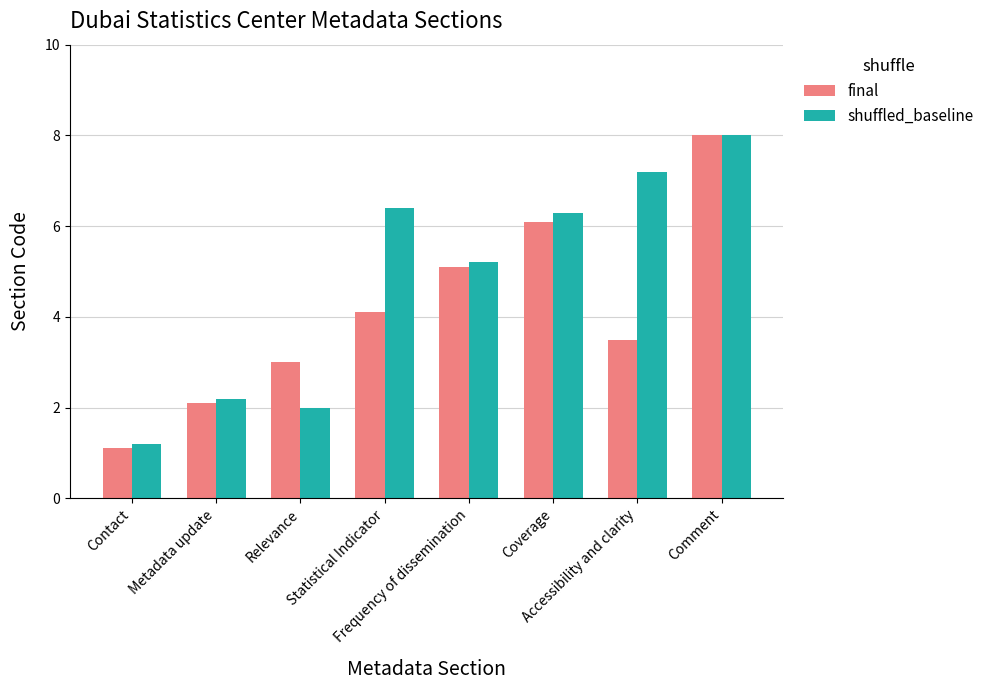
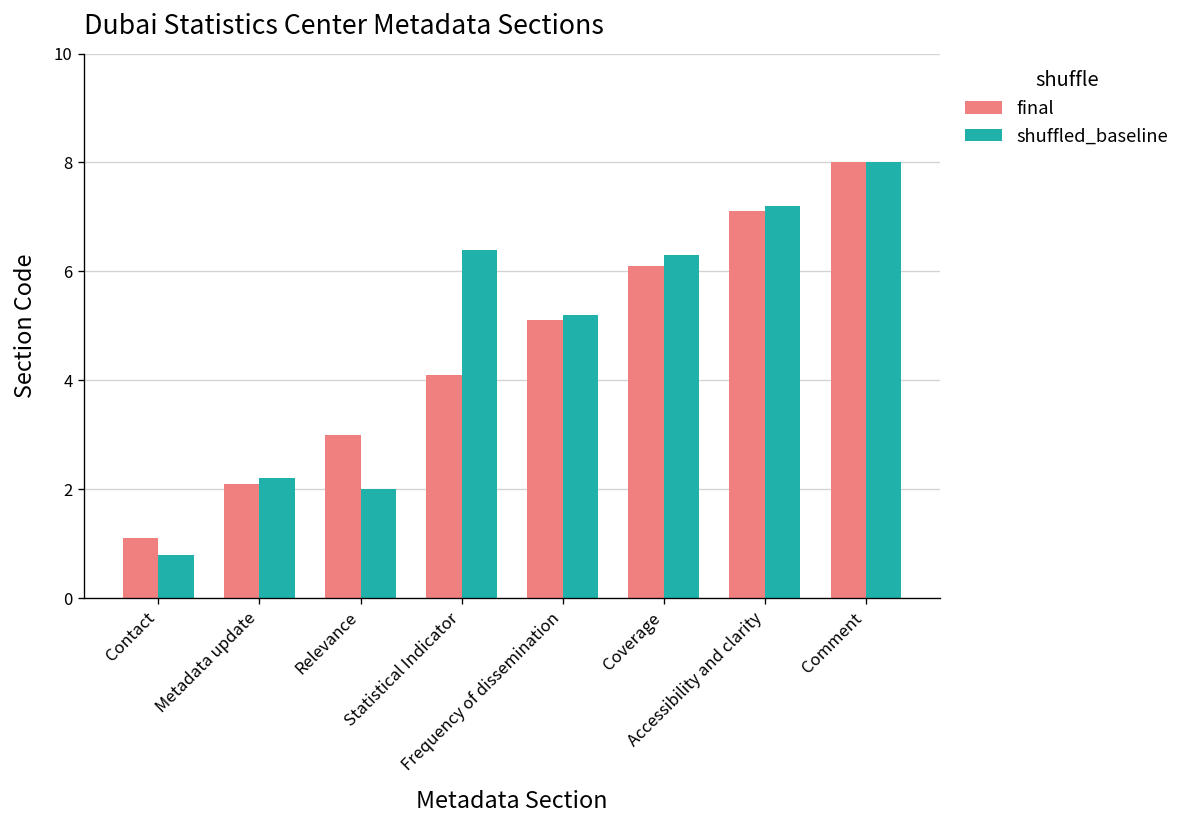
  {
    "final": {
      "Contact": 1.1,
      "Metadata update": 2.1,
      "Relevance": 3.0,
      "Statistical Indicator": 4.1,
      "Frequency of dissemination": 5.1,
      "Coverage": 6.1,
-     "Accessibility and clarity": 3.5,
+     "Accessibility and clarity": 7.1,
      "Comment": 8.0
    },
    "shuffled_baseline": {
-     "Contact": 1.2,
+     "Contact": 0.8,
      "Metadata update": 2.2,
      "Relevance": 2.0,
      "Statistical Indicator": 6.4,
      "Frequency of dissemination": 5.2,
      "Coverage": 6.3,
      "Accessibility and clarity": 7.2,
      "Comment": 8.0
    }
  }
